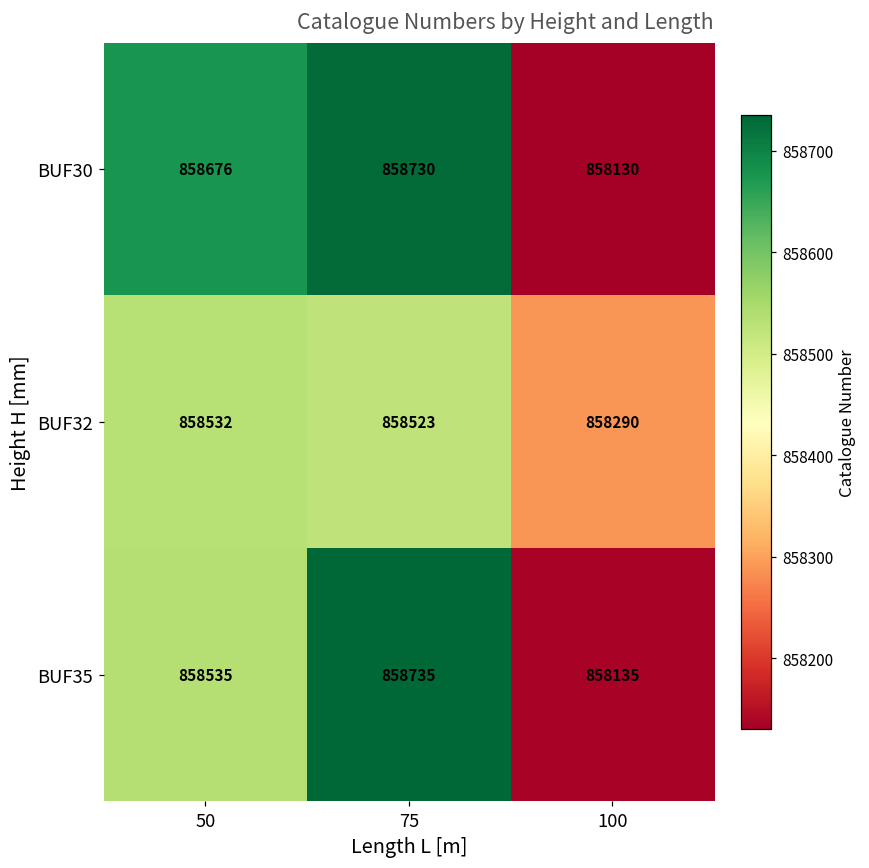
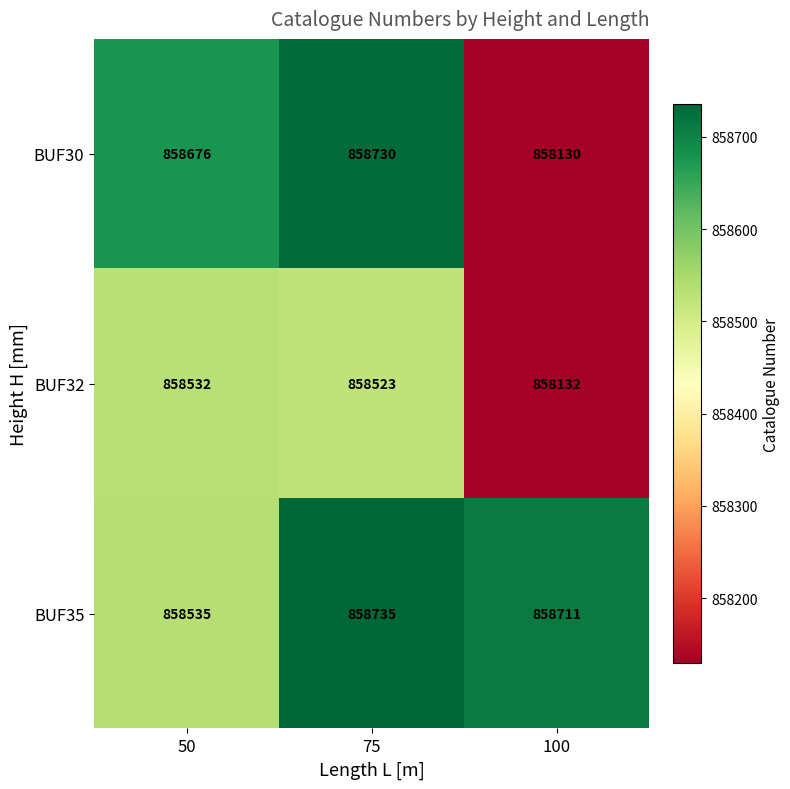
  {
    "BUF30": {
      "50": 858676,
      "75": 858730,
      "100": 858130
    },
    "BUF32": {
      "50": 858532,
      "75": 858523,
-     "100": 858290
+     "100": 858132
    },
    "BUF35": {
      "50": 858535,
      "75": 858735,
-     "100": 858135
+     "100": 858711
    }
  }
